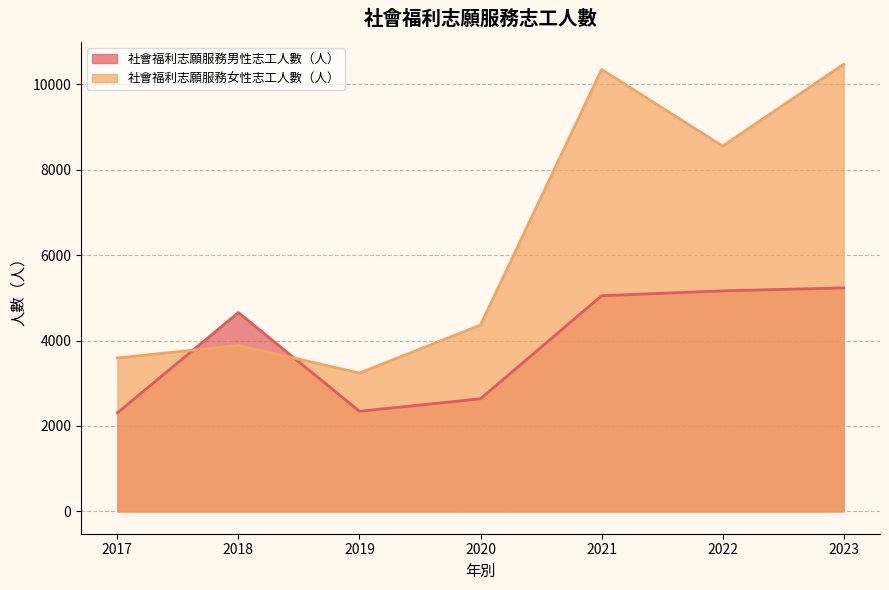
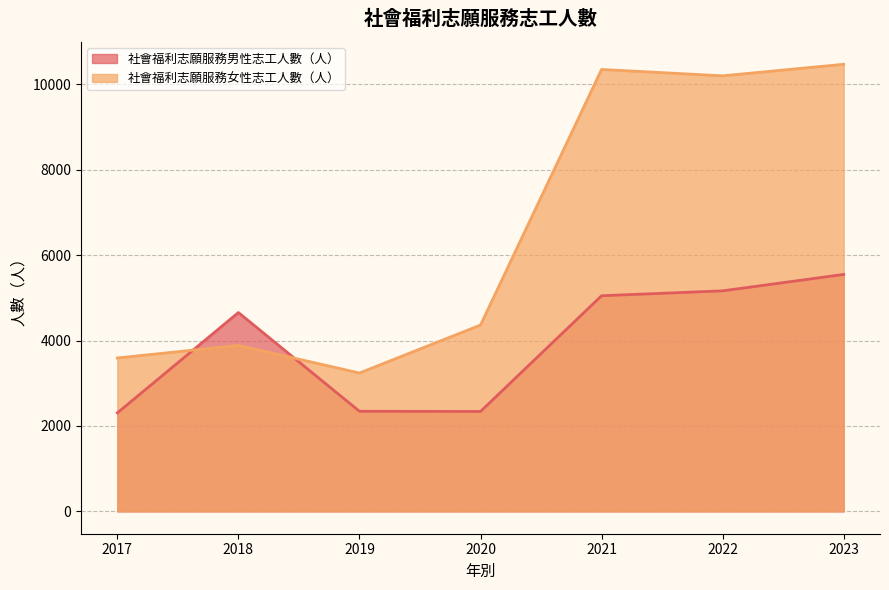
  {
    "社會福利志願服務男性志工人數（人）": {
      "2017": 2300,
      "2018": 4700,
      "2019": 2300,
-     "2020": 2600,
+     "2020": 2300,
      "2021": 5000,
      "2022": 5200,
-     "2023": 5200
+     "2023": 5500
    },
    "社會福利志願服務女性志工人數（人）": {
      "2017": 3600,
      "2018": 3900,
      "2019": 3200,
      "2020": 4400,
      "2021": 10300,
-     "2022": 8600,
+     "2022": 10200,
      "2023": 10500
    }
  }
